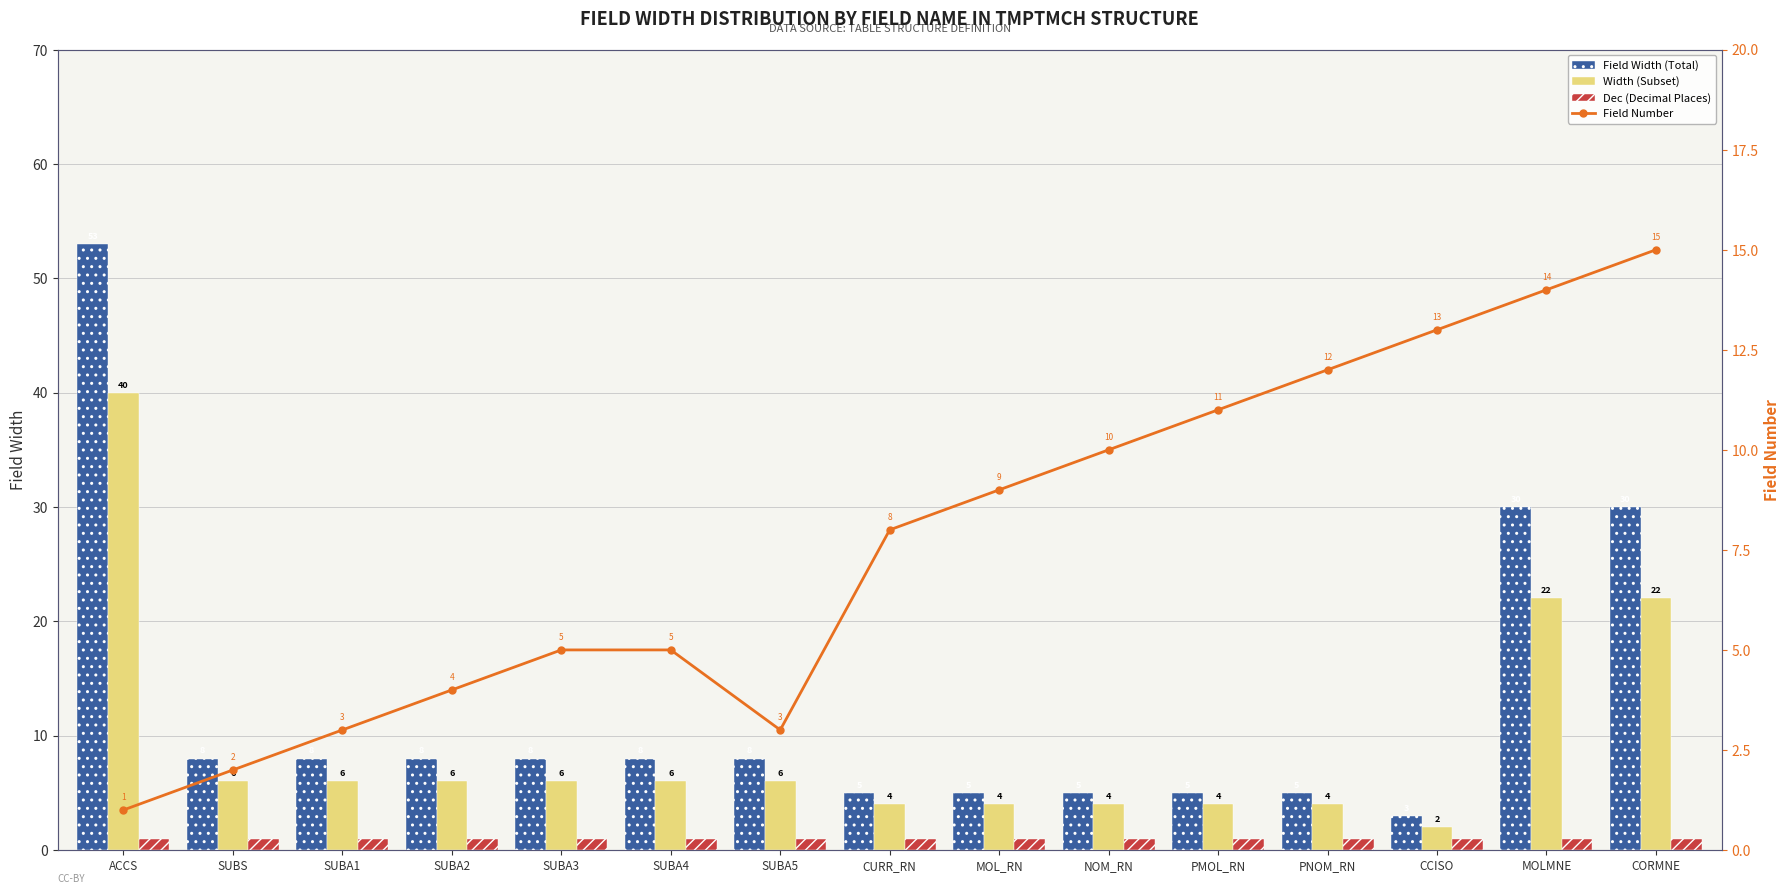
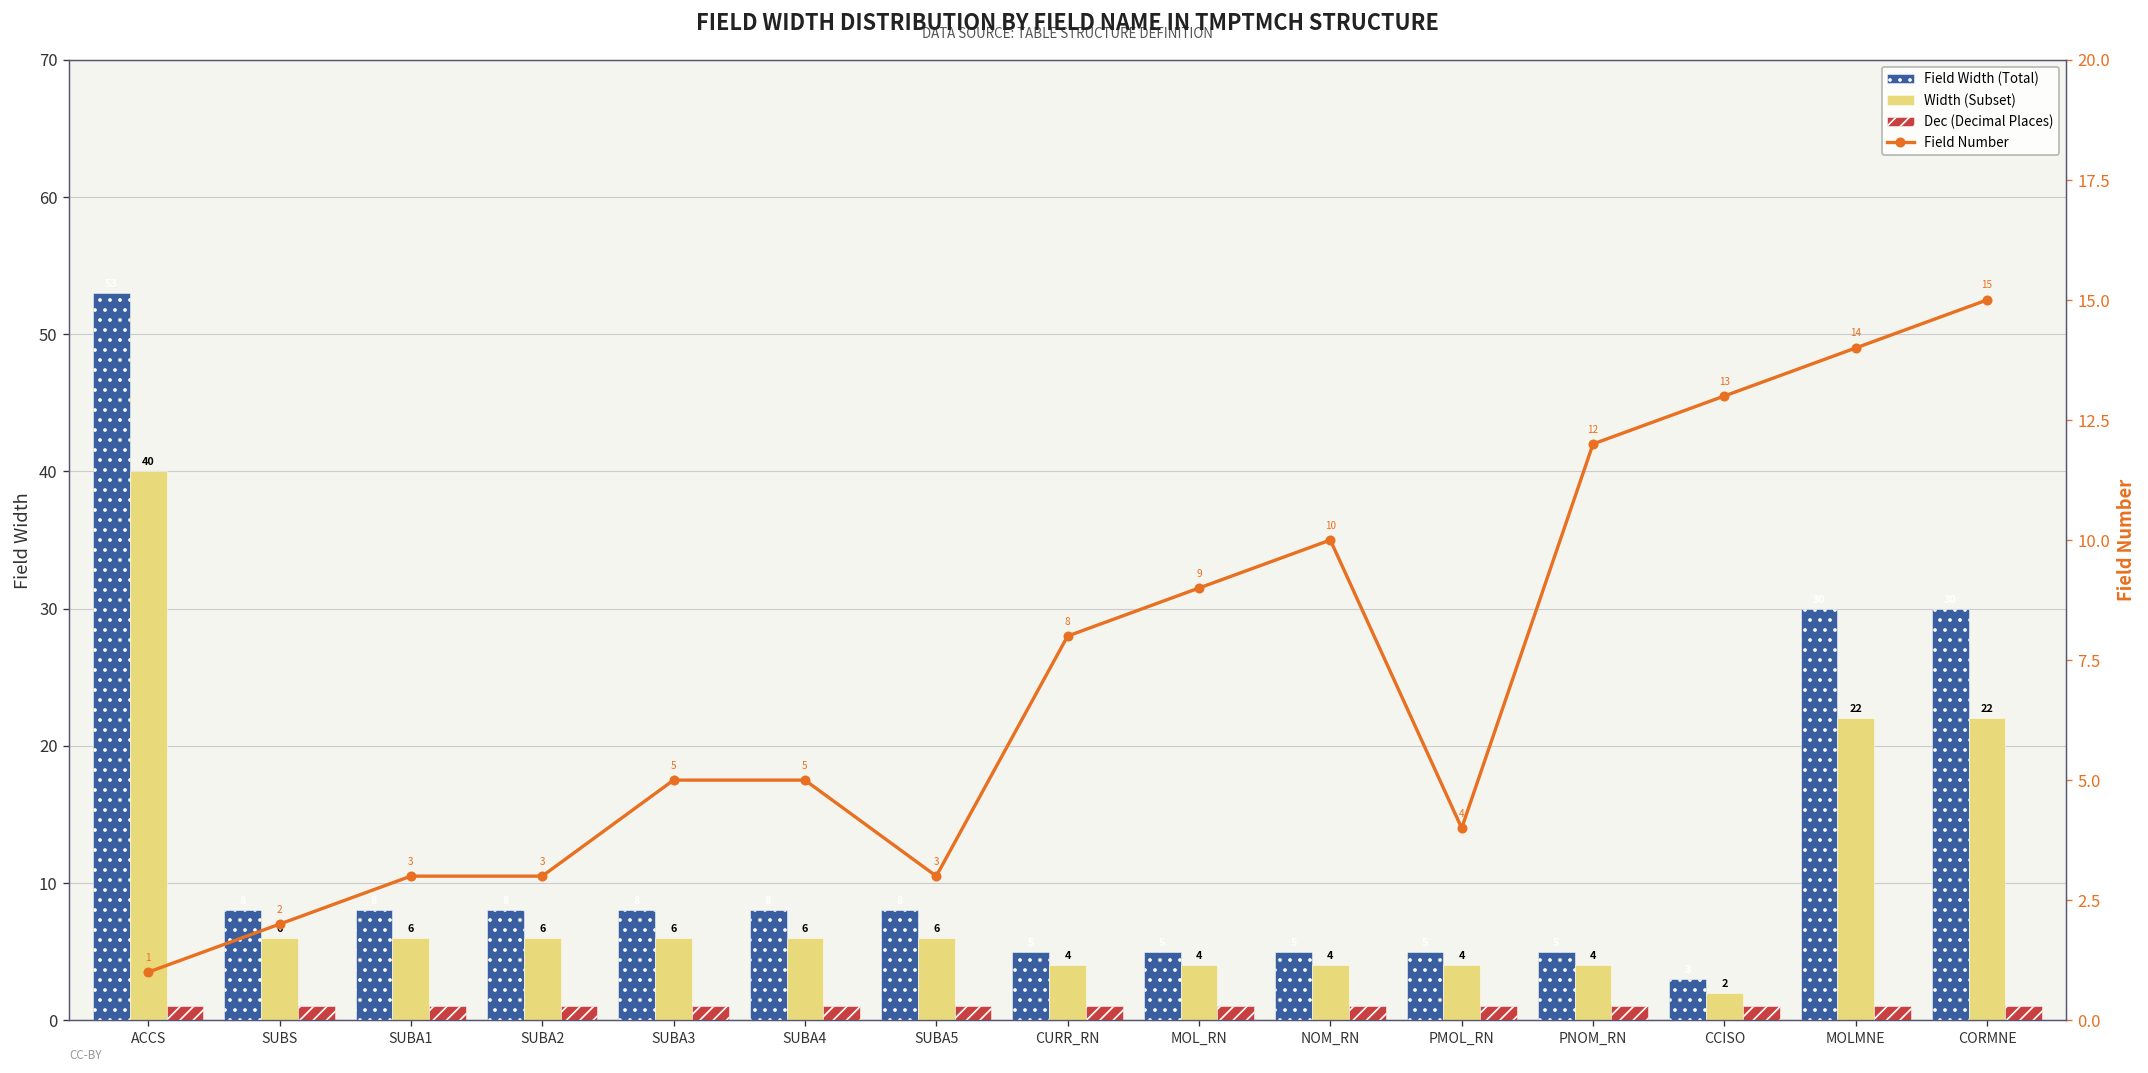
  {
    "Width (Subset)": {
      "ACCS": 40,
      "SUBA1": 6,
      "SUBA2": 6,
      "SUBA3": 6,
      "SUBA4": 6,
      "SUBA5": 6,
      "CURR_RN": 4,
      "MOL_RN": 4,
      "NOM_RN": 4,
      "PMOL_RN": 4,
      "PNOM_RN": 4,
      "CCISO": 2,
      "MOLMNE": 22,
      "CORMNE": 22
    },
    "Field Number": {
      "ACCS": 1,
      "SUBS": 2,
      "SUBA1": 3,
-     "SUBA2": 4,
+     "SUBA2": 3,
      "SUBA3": 5,
      "SUBA4": 5,
      "SUBA5": 3,
      "CURR_RN": 8,
      "MOL_RN": 9,
      "NOM_RN": 10,
-     "PMOL_RN": 11,
+     "PMOL_RN": 4,
      "PNOM_RN": 12,
      "CCISO": 13,
      "MOLMNE": 14,
      "CORMNE": 15
    }
  }
